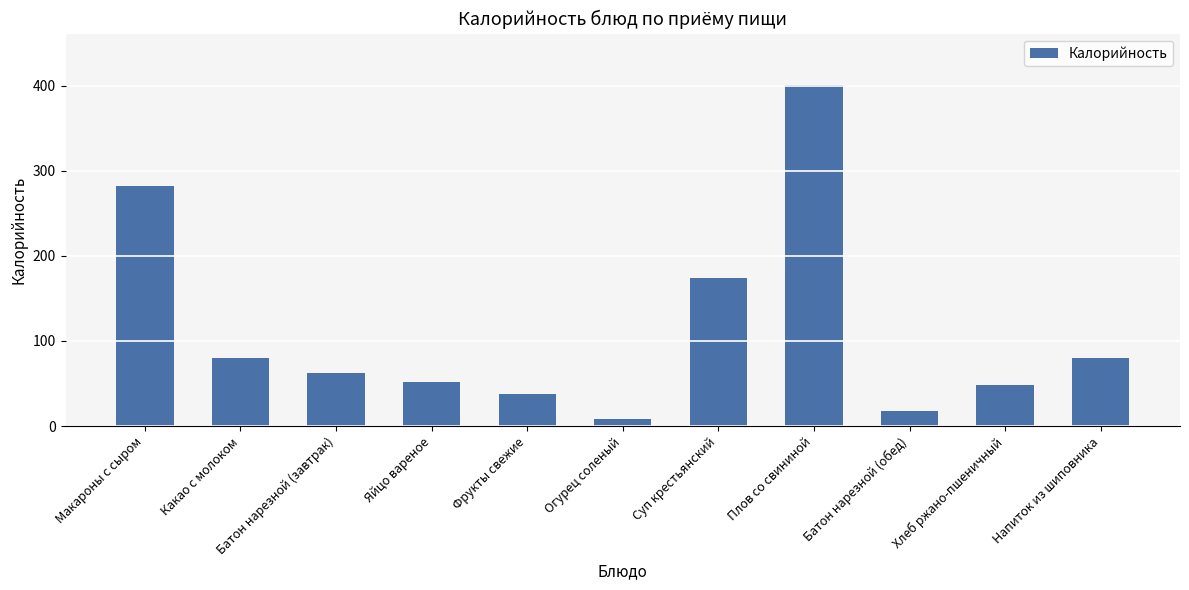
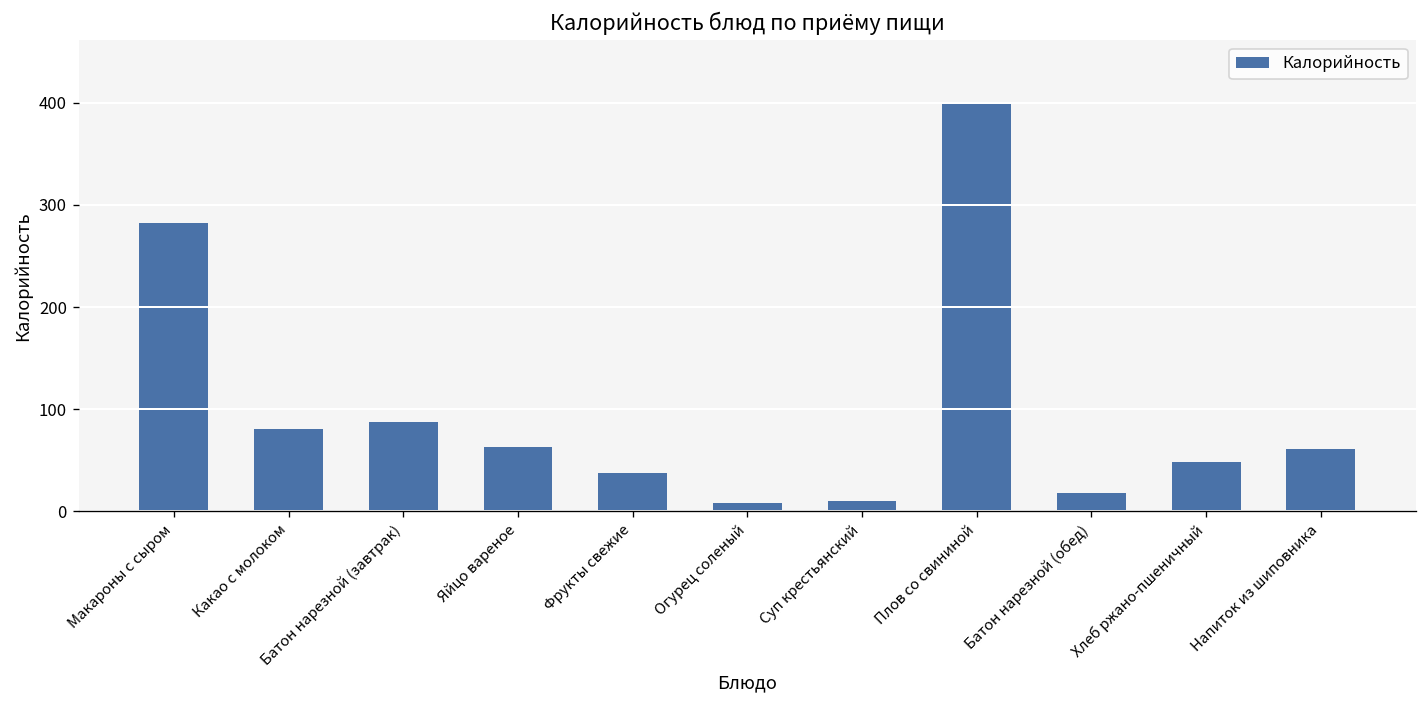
  {
    "Макароны с сыром": 280,
    "Какао с молоком": 80,
-   "Батон нарезной (завтрак)": 60,
-   "Яйцо вареное": 50,
+   "Батон нарезной (завтрак)": 90,
+   "Яйцо вареное": 60,
    "Фрукты свежие": 40,
    "Огурец соленый": 10,
-   "Суп крестьянский": 170,
+   "Суп крестьянский": 10,
    "Плов со свининой": 400,
    "Батон нарезной (обед)": 20,
    "Хлеб ржано-пшеничный": 50,
-   "Напиток из шиповника": 80
+   "Напиток из шиповника": 60
  }
